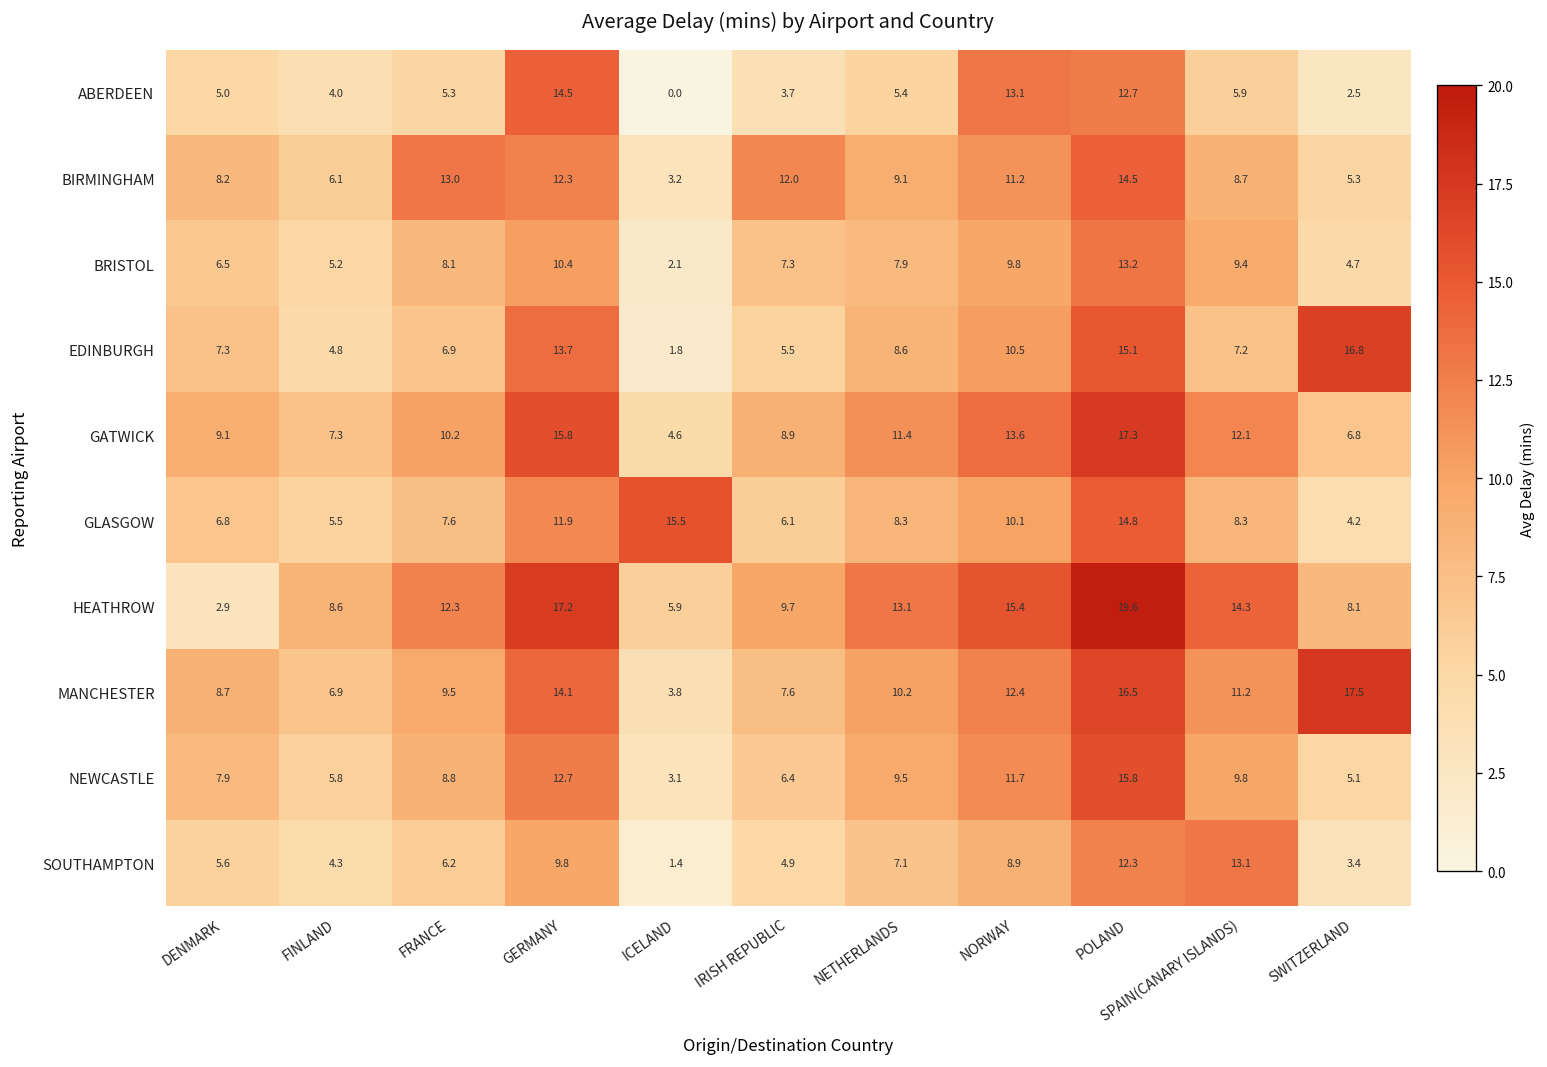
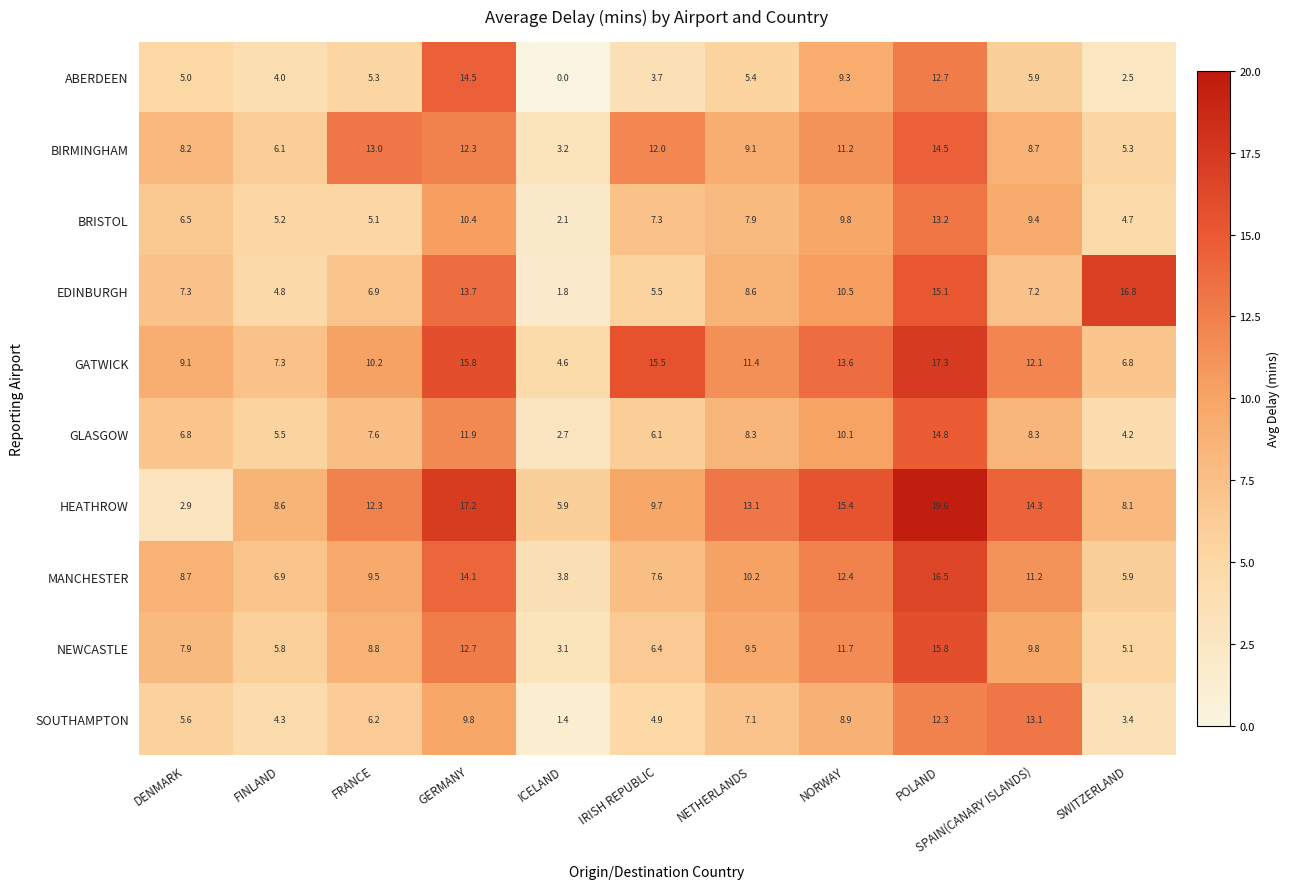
  {
    "ABERDEEN": {
      "DENMARK": 5.0,
      "FINLAND": 4.0,
      "FRANCE": 5.3,
      "GERMANY": 14.5,
      "ICELAND": 0.0,
      "IRISH REPUBLIC": 3.7,
      "NETHERLANDS": 5.4,
-     "NORWAY": 13.1,
+     "NORWAY": 9.3,
      "POLAND": 12.7,
      "SPAIN(CANARY ISLANDS)": 5.9,
      "SWITZERLAND": 2.5
    },
    "BIRMINGHAM": {
      "DENMARK": 8.2,
      "FINLAND": 6.1,
      "FRANCE": 13.0,
      "GERMANY": 12.3,
      "ICELAND": 3.2,
      "IRISH REPUBLIC": 12.0,
      "NETHERLANDS": 9.1,
      "NORWAY": 11.2,
      "POLAND": 14.5,
      "SPAIN(CANARY ISLANDS)": 8.7,
      "SWITZERLAND": 5.3
    },
    "BRISTOL": {
      "DENMARK": 6.5,
      "FINLAND": 5.2,
-     "FRANCE": 8.1,
+     "FRANCE": 5.1,
      "GERMANY": 10.4,
      "ICELAND": 2.1,
      "IRISH REPUBLIC": 7.3,
      "NETHERLANDS": 7.9,
      "NORWAY": 9.8,
      "POLAND": 13.2,
      "SPAIN(CANARY ISLANDS)": 9.4,
      "SWITZERLAND": 4.7
    },
    "EDINBURGH": {
      "DENMARK": 7.3,
      "FINLAND": 4.8,
      "FRANCE": 6.9,
      "GERMANY": 13.7,
      "ICELAND": 1.8,
      "IRISH REPUBLIC": 5.5,
      "NETHERLANDS": 8.6,
      "NORWAY": 10.5,
      "POLAND": 15.1,
      "SPAIN(CANARY ISLANDS)": 7.2,
      "SWITZERLAND": 16.8
    },
    "GATWICK": {
      "DENMARK": 9.1,
      "FINLAND": 7.3,
      "FRANCE": 10.2,
      "GERMANY": 15.8,
      "ICELAND": 4.6,
-     "IRISH REPUBLIC": 8.9,
+     "IRISH REPUBLIC": 15.5,
      "NETHERLANDS": 11.4,
      "NORWAY": 13.6,
      "POLAND": 17.3,
      "SPAIN(CANARY ISLANDS)": 12.1,
      "SWITZERLAND": 6.8
    },
    "GLASGOW": {
      "DENMARK": 6.8,
      "FINLAND": 5.5,
      "FRANCE": 7.6,
      "GERMANY": 11.9,
-     "ICELAND": 15.5,
+     "ICELAND": 2.7,
      "IRISH REPUBLIC": 6.1,
      "NETHERLANDS": 8.3,
      "NORWAY": 10.1,
      "POLAND": 14.8,
      "SPAIN(CANARY ISLANDS)": 8.3,
      "SWITZERLAND": 4.2
    },
    "HEATHROW": {
      "DENMARK": 2.9,
      "FINLAND": 8.6,
      "FRANCE": 12.3,
      "GERMANY": 17.2,
      "ICELAND": 5.9,
      "IRISH REPUBLIC": 9.7,
      "NETHERLANDS": 13.1,
      "NORWAY": 15.4,
      "POLAND": 19.6,
      "SPAIN(CANARY ISLANDS)": 14.3,
      "SWITZERLAND": 8.1
    },
    "MANCHESTER": {
      "DENMARK": 8.7,
      "FINLAND": 6.9,
      "FRANCE": 9.5,
      "GERMANY": 14.1,
      "ICELAND": 3.8,
      "IRISH REPUBLIC": 7.6,
      "NETHERLANDS": 10.2,
      "NORWAY": 12.4,
      "POLAND": 16.5,
      "SPAIN(CANARY ISLANDS)": 11.2,
-     "SWITZERLAND": 17.5
+     "SWITZERLAND": 5.9
    },
    "NEWCASTLE": {
      "DENMARK": 7.9,
      "FINLAND": 5.8,
      "FRANCE": 8.8,
      "GERMANY": 12.7,
      "ICELAND": 3.1,
      "IRISH REPUBLIC": 6.4,
      "NETHERLANDS": 9.5,
      "NORWAY": 11.7,
      "POLAND": 15.8,
      "SPAIN(CANARY ISLANDS)": 9.8,
      "SWITZERLAND": 5.1
    },
    "SOUTHAMPTON": {
      "DENMARK": 5.6,
      "FINLAND": 4.3,
      "FRANCE": 6.2,
      "GERMANY": 9.8,
      "ICELAND": 1.4,
      "IRISH REPUBLIC": 4.9,
      "NETHERLANDS": 7.1,
      "NORWAY": 8.9,
      "POLAND": 12.3,
      "SPAIN(CANARY ISLANDS)": 13.1,
      "SWITZERLAND": 3.4
    }
  }
